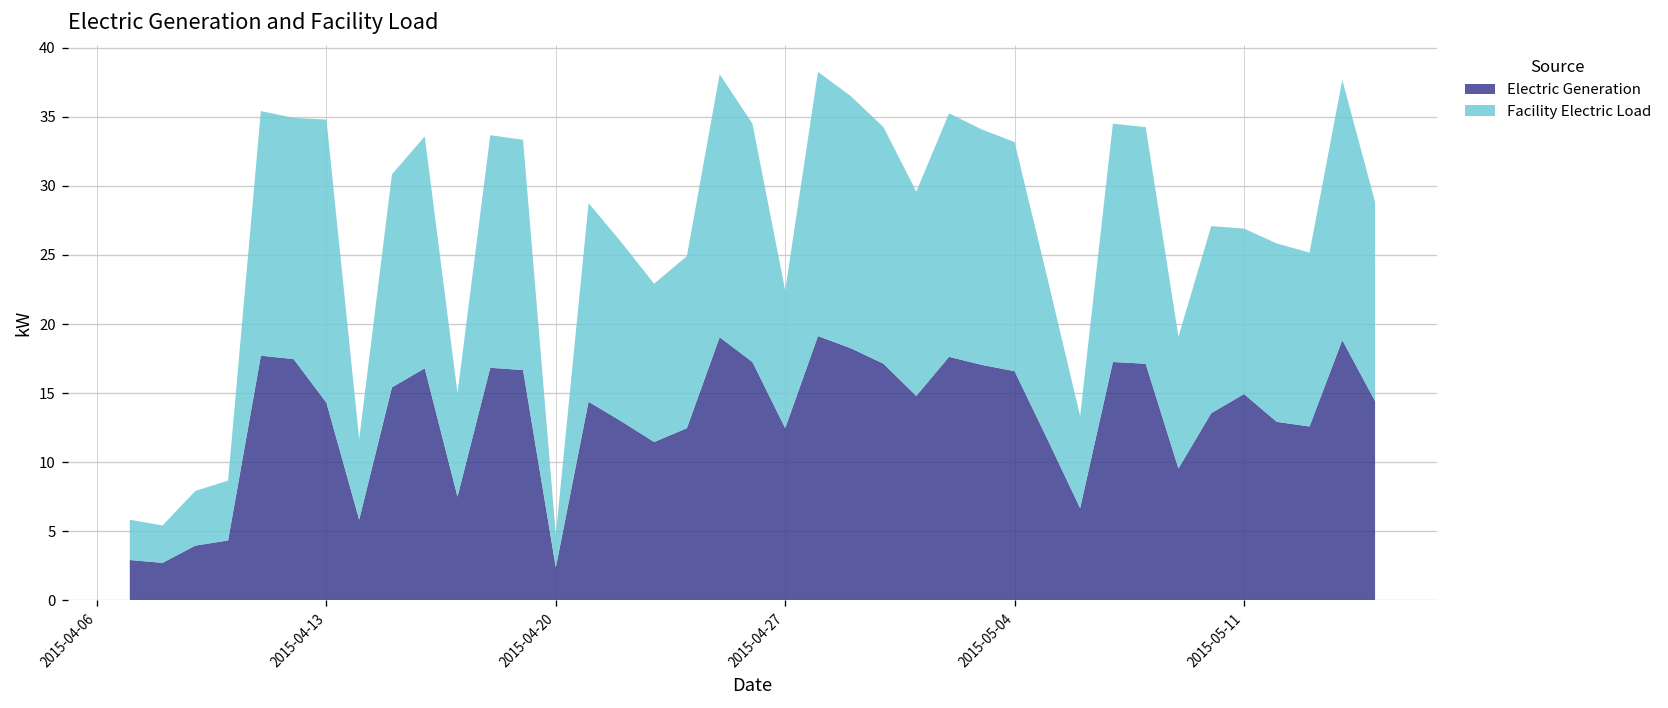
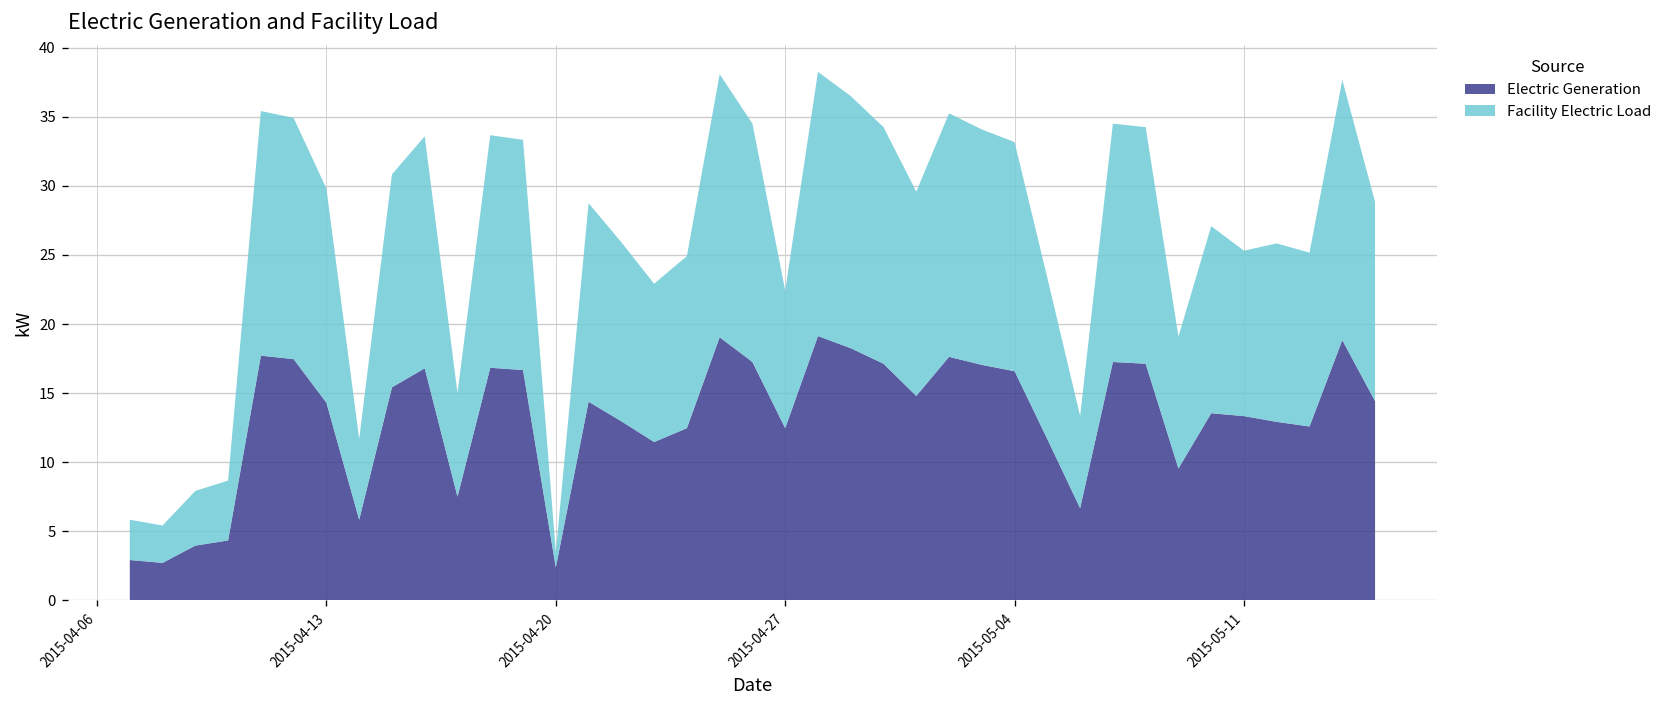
  {
    "Electric Generation": {
      "2015-04-13": 14.3,
      "2015-04-27": 12.5,
-     "2015-05-11": 14.9
+     "2015-05-11": 13.3
    },
    "Facility Electric Load": {
-     "2015-04-13": 20.5,
-     "2015-04-20": 2.4,
+     "2015-04-13": 15.5,
+     "2015-04-20": 1.1,
      "2015-04-27": 10.0,
      "2015-05-04": 16.6,
      "2015-05-11": 12.0
    }
  }
